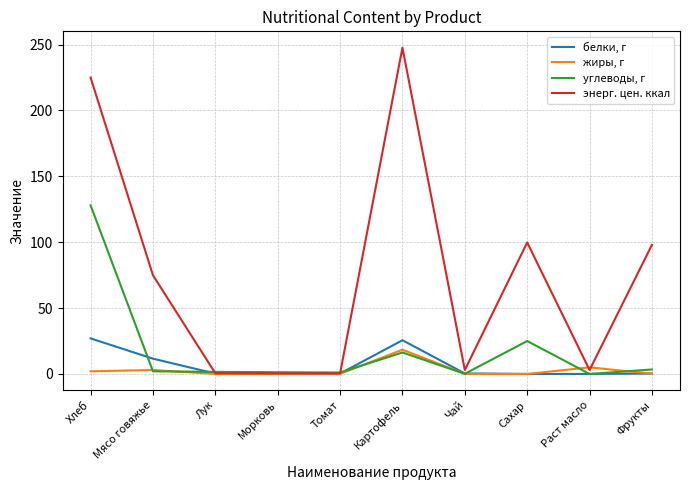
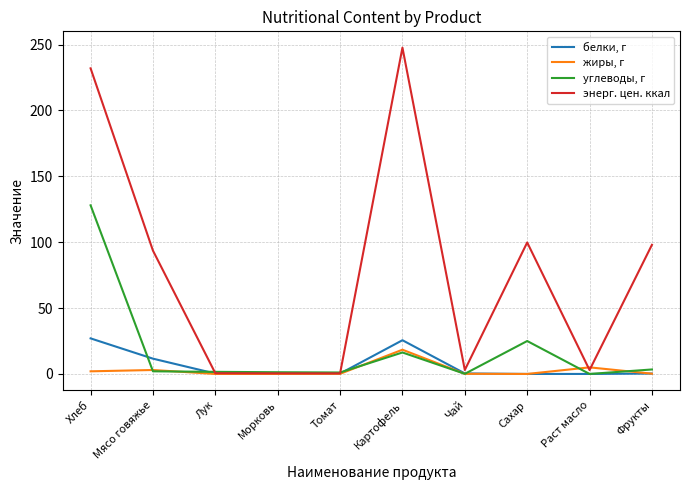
  {
    "белки, г": {
      "Хлеб": 27,
      "Мясо говяжье": 12,
      "Картофель": 26
    },
    "жиры, г": {
      "Хлеб": 2,
      "Картофель": 18,
      "Раст масло": 5
    },
    "углеводы, г": {
      "Хлеб": 128,
      "Картофель": 16,
      "Сахар": 25,
      "Фрукты": 3
    },
    "энерг. цен. ккал": {
-     "Хлеб": 225,
-     "Мясо говяжье": 75,
+     "Хлеб": 232,
+     "Мясо говяжье": 94,
      "Картофель": 248,
      "Чай": 3,
      "Сахар": 100,
      "Раст масло": 3,
      "Фрукты": 98
    }
  }
